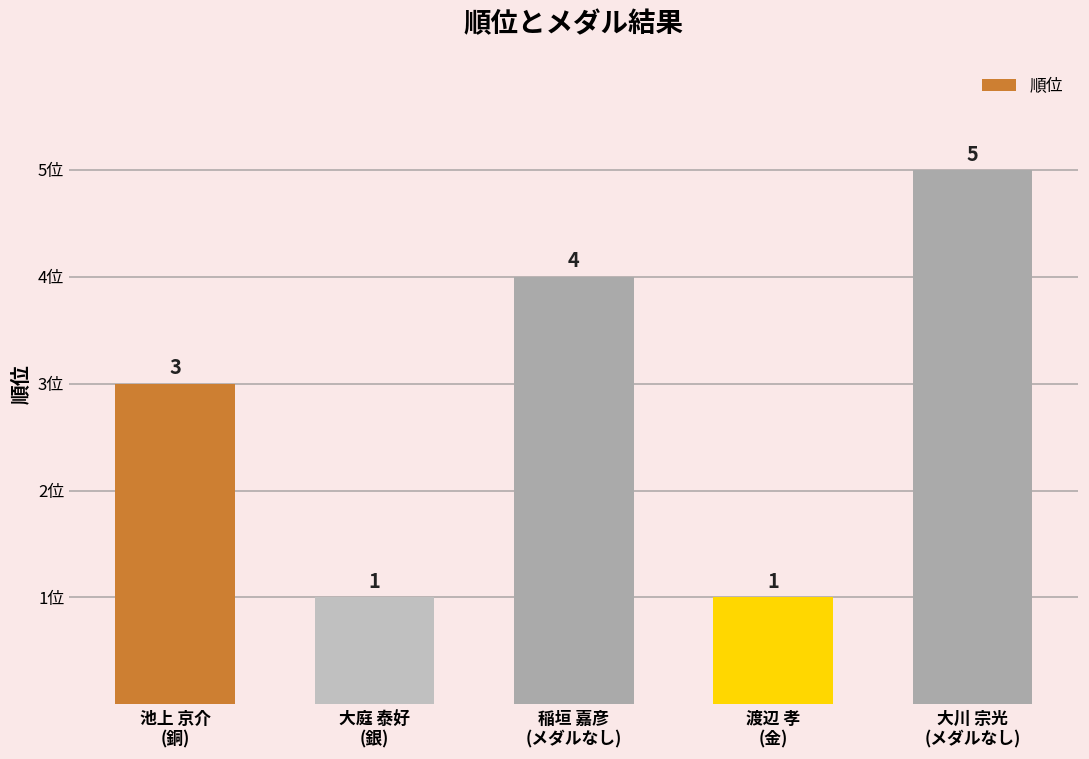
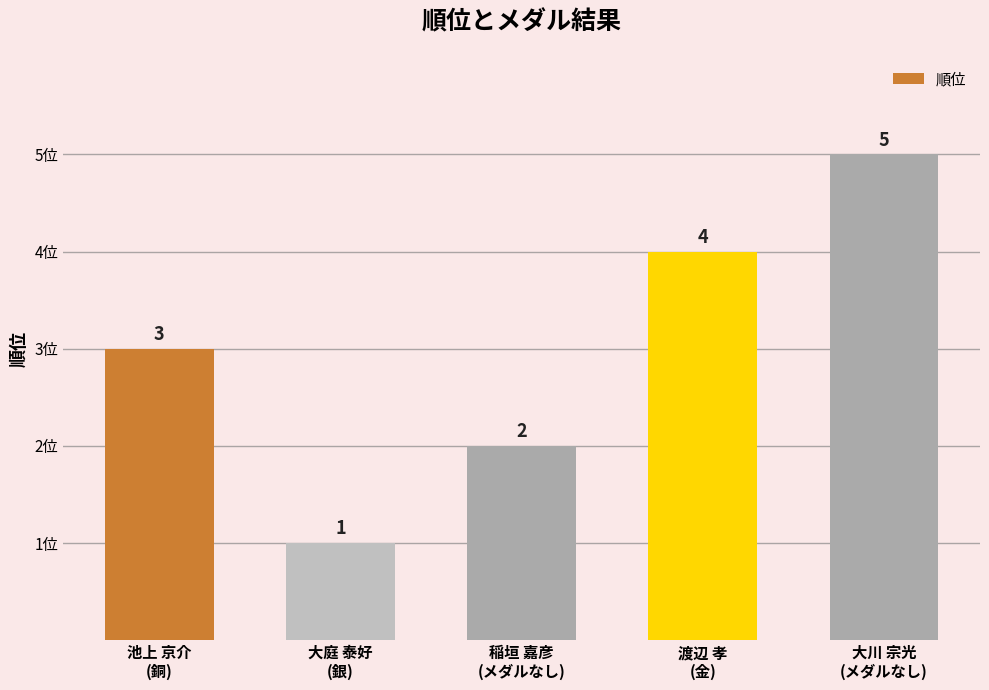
  {
    "池上 京介 (銅)": 3,
    "大庭 泰好 (銀)": 1,
-   "稲垣 嘉彦 (メダルなし)": 4,
-   "渡辺 孝 (金)": 1,
+   "稲垣 嘉彦 (メダルなし)": 2,
+   "渡辺 孝 (金)": 4,
    "大川 宗光 (メダルなし)": 5
  }
